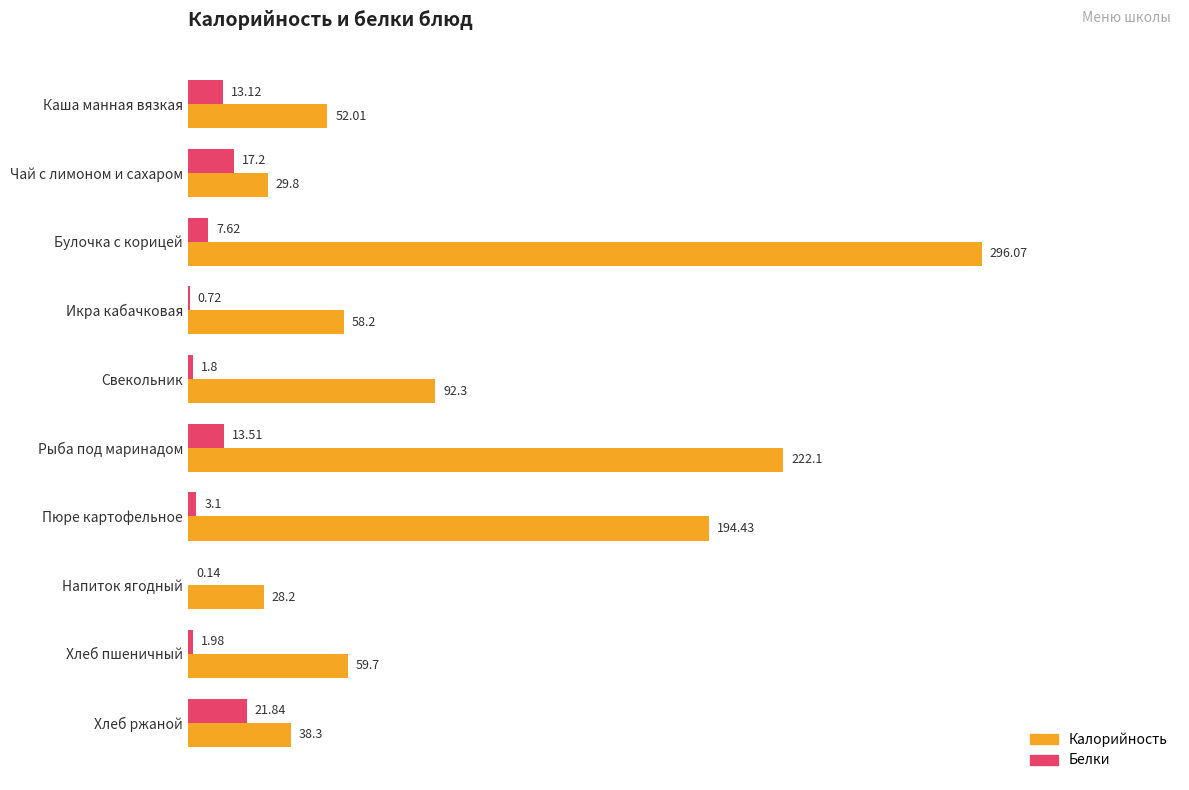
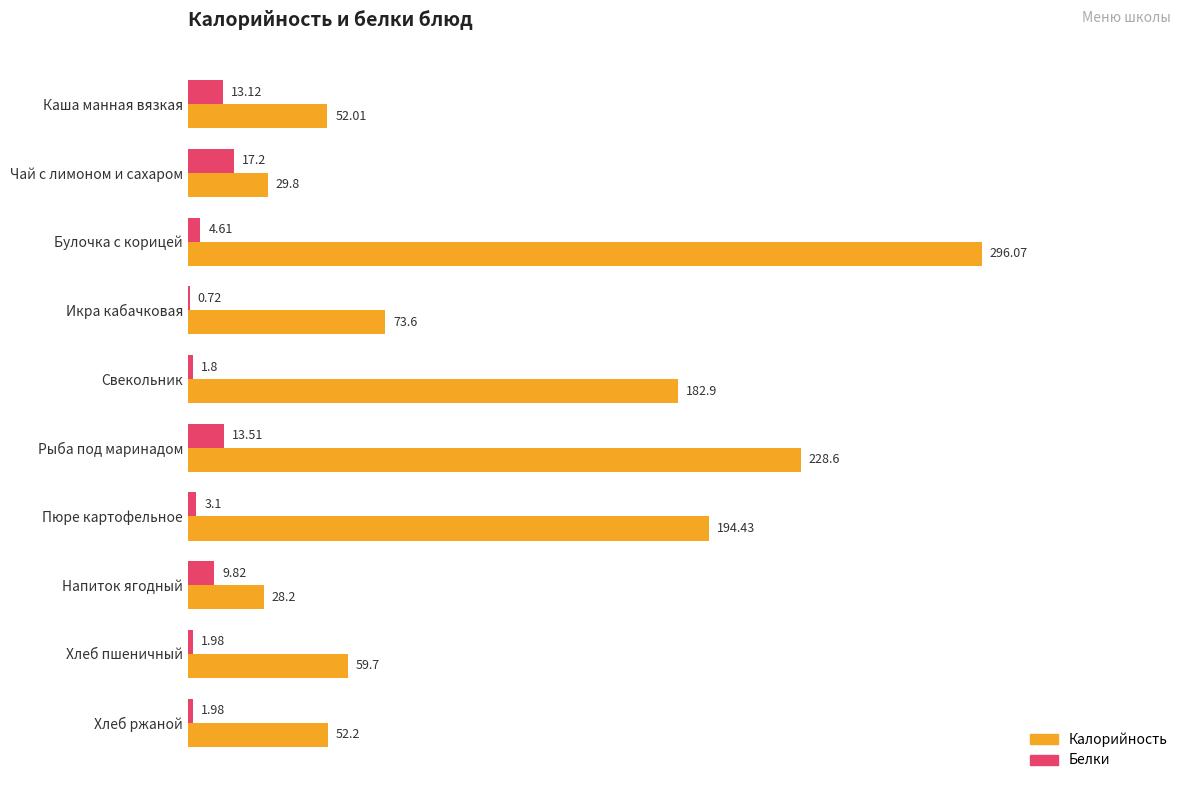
  {
    "Калорийность": {
      "Каша манная вязкая": 52.01,
      "Чай с лимоном и сахаром": 29.8,
      "Булочка с корицей": 296.07,
-     "Икра кабачковая": 58.2,
-     "Свекольник": 92.3,
-     "Рыба под маринадом": 222.1,
+     "Икра кабачковая": 73.6,
+     "Свекольник": 182.9,
+     "Рыба под маринадом": 228.6,
      "Пюре картофельное": 194.43,
      "Напиток ягодный": 28.2,
      "Хлеб пшеничный": 59.7,
-     "Хлеб ржаной": 38.3
+     "Хлеб ржаной": 52.2
    },
    "Белки": {
      "Каша манная вязкая": 13.12,
      "Чай с лимоном и сахаром": 17.2,
-     "Булочка с корицей": 7.62,
+     "Булочка с корицей": 4.61,
      "Икра кабачковая": 0.72,
      "Свекольник": 1.8,
      "Рыба под маринадом": 13.51,
      "Пюре картофельное": 3.1,
-     "Напиток ягодный": 0.14,
+     "Напиток ягодный": 9.82,
      "Хлеб пшеничный": 1.98,
-     "Хлеб ржаной": 21.84
+     "Хлеб ржаной": 1.98
    }
  }
